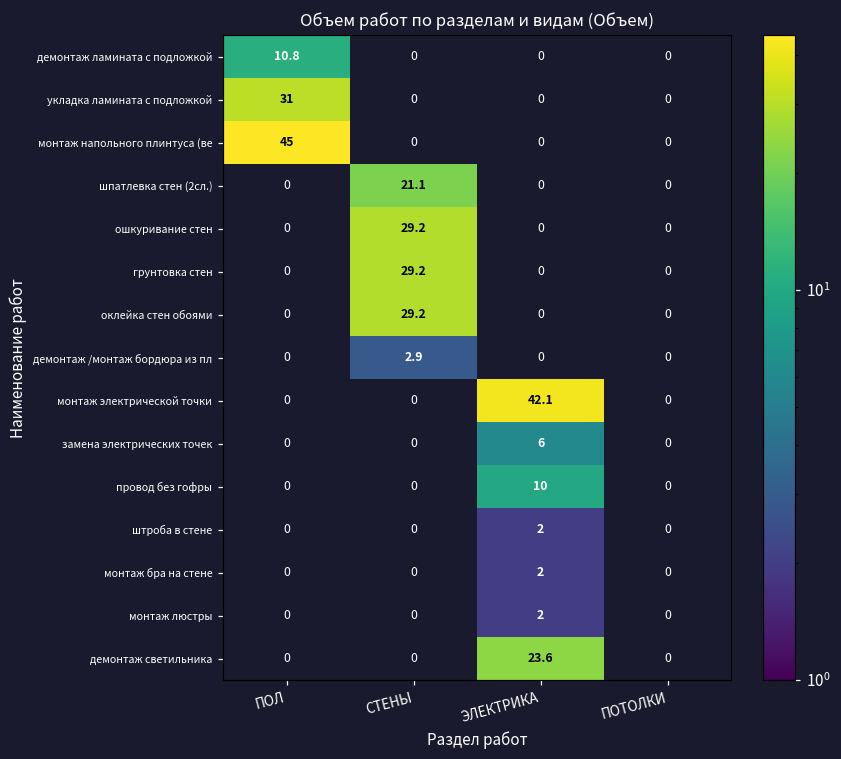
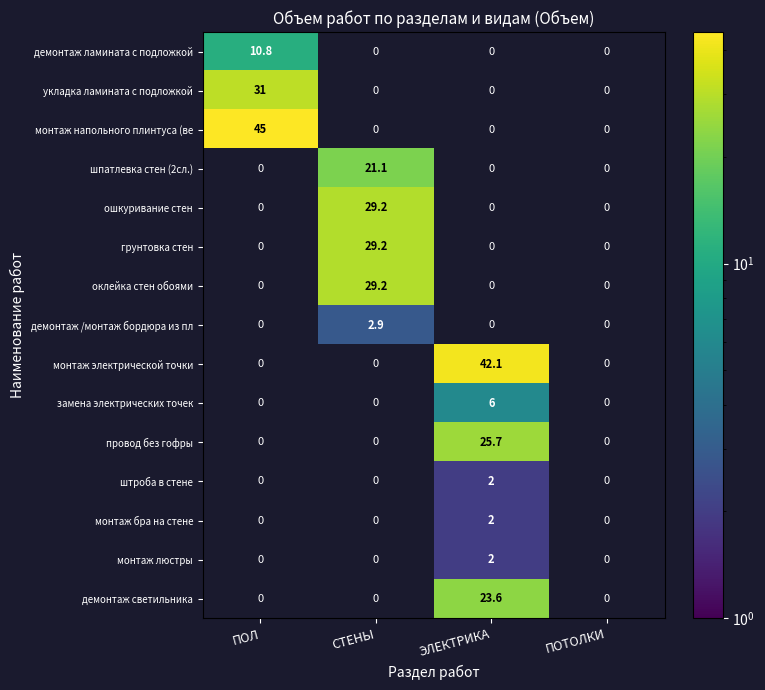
  {
    "демонтаж ламината с подложкой": {
      "ПОЛ": 10.8,
      "СТЕНЫ": 0,
      "ЭЛЕКТРИКА": 0,
      "ПОТОЛКИ": 0
    },
    "укладка ламината с подложкой": {
      "ПОЛ": 31,
      "СТЕНЫ": 0,
      "ЭЛЕКТРИКА": 0,
      "ПОТОЛКИ": 0
    },
    "монтаж напольного плинтуса (ве": {
      "ПОЛ": 45,
      "СТЕНЫ": 0,
      "ЭЛЕКТРИКА": 0,
      "ПОТОЛКИ": 0
    },
    "шпатлевка стен (2сл.)": {
      "ПОЛ": 0,
      "СТЕНЫ": 21.1,
      "ЭЛЕКТРИКА": 0,
      "ПОТОЛКИ": 0
    },
    "ошкуривание стен": {
      "ПОЛ": 0,
      "СТЕНЫ": 29.2,
      "ЭЛЕКТРИКА": 0,
      "ПОТОЛКИ": 0
    },
    "грунтовка стен": {
      "ПОЛ": 0,
      "СТЕНЫ": 29.2,
      "ЭЛЕКТРИКА": 0,
      "ПОТОЛКИ": 0
    },
    "оклейка стен обоями": {
      "ПОЛ": 0,
      "СТЕНЫ": 29.2,
      "ЭЛЕКТРИКА": 0,
      "ПОТОЛКИ": 0
    },
    "демонтаж /монтаж бордюра из пл": {
      "ПОЛ": 0,
      "СТЕНЫ": 2.9,
      "ЭЛЕКТРИКА": 0,
      "ПОТОЛКИ": 0
    },
    "монтаж электрической точки": {
      "ПОЛ": 0,
      "СТЕНЫ": 0,
      "ЭЛЕКТРИКА": 42.1,
      "ПОТОЛКИ": 0
    },
    "замена электрических точек": {
      "ПОЛ": 0,
      "СТЕНЫ": 0,
      "ЭЛЕКТРИКА": 6,
      "ПОТОЛКИ": 0
    },
    "провод без гофры": {
      "ПОЛ": 0,
      "СТЕНЫ": 0,
-     "ЭЛЕКТРИКА": 10,
+     "ЭЛЕКТРИКА": 25.7,
      "ПОТОЛКИ": 0
    },
    "штроба в стене": {
      "ПОЛ": 0,
      "СТЕНЫ": 0,
      "ЭЛЕКТРИКА": 2,
      "ПОТОЛКИ": 0
    },
    "монтаж бра на стене": {
      "ПОЛ": 0,
      "СТЕНЫ": 0,
      "ЭЛЕКТРИКА": 2,
      "ПОТОЛКИ": 0
    },
    "монтаж люстры": {
      "ПОЛ": 0,
      "СТЕНЫ": 0,
      "ЭЛЕКТРИКА": 2,
      "ПОТОЛКИ": 0
    },
    "демонтаж светильника": {
      "ПОЛ": 0,
      "СТЕНЫ": 0,
      "ЭЛЕКТРИКА": 23.6,
      "ПОТОЛКИ": 0
    }
  }
